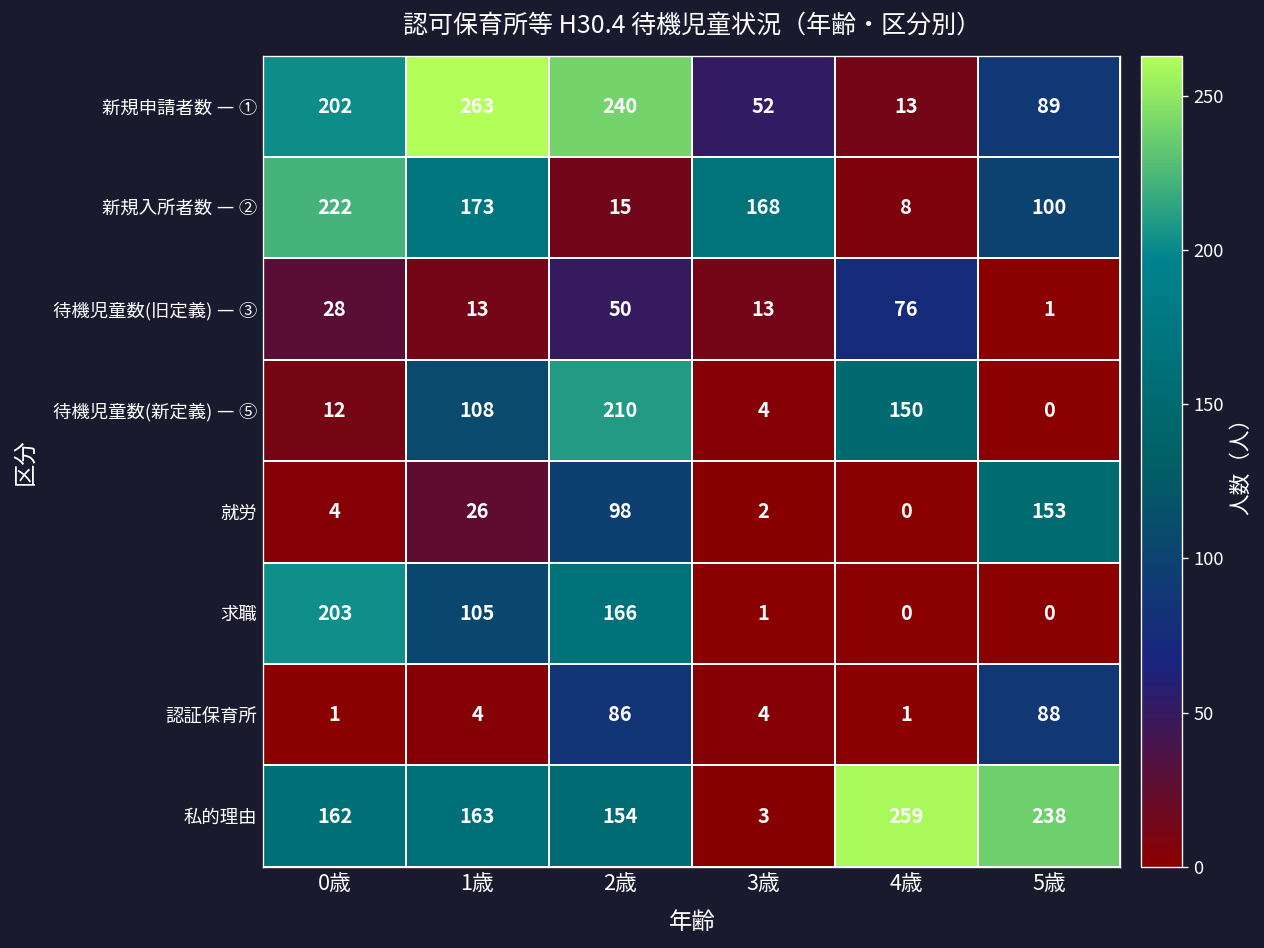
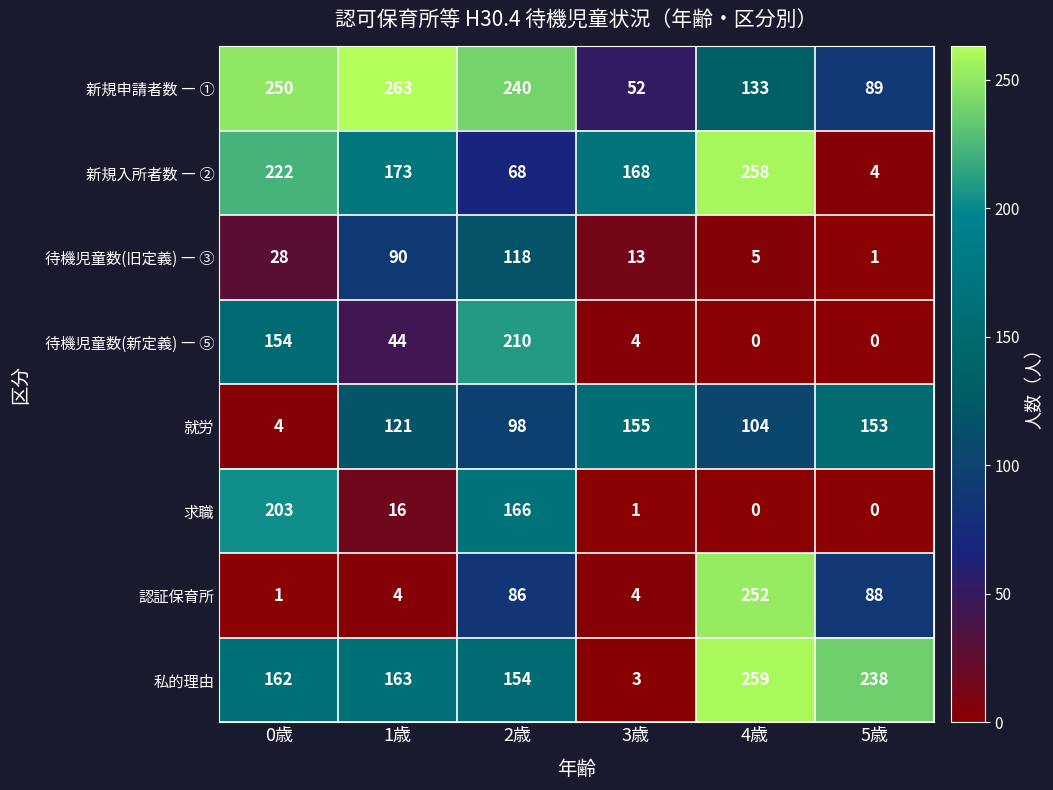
  {
    "新規申請者数 ― ①": {
-     "0歳": 202,
+     "0歳": 250,
      "1歳": 263,
      "2歳": 240,
      "3歳": 52,
-     "4歳": 13,
+     "4歳": 133,
      "5歳": 89
    },
    "新規入所者数 ― ②": {
      "0歳": 222,
      "1歳": 173,
-     "2歳": 15,
+     "2歳": 68,
      "3歳": 168,
-     "4歳": 8,
-     "5歳": 100
+     "4歳": 258,
+     "5歳": 4
    },
    "待機児童数(旧定義) ― ③": {
      "0歳": 28,
-     "1歳": 13,
-     "2歳": 50,
+     "1歳": 90,
+     "2歳": 118,
      "3歳": 13,
-     "4歳": 76,
+     "4歳": 5,
      "5歳": 1
    },
    "待機児童数(新定義) ― ⑤": {
-     "0歳": 12,
-     "1歳": 108,
+     "0歳": 154,
+     "1歳": 44,
      "2歳": 210,
      "3歳": 4,
-     "4歳": 150,
+     "4歳": 0,
      "5歳": 0
    },
    "就労": {
      "0歳": 4,
-     "1歳": 26,
+     "1歳": 121,
      "2歳": 98,
-     "3歳": 2,
-     "4歳": 0,
+     "3歳": 155,
+     "4歳": 104,
      "5歳": 153
    },
    "求職": {
      "0歳": 203,
-     "1歳": 105,
+     "1歳": 16,
      "2歳": 166,
      "3歳": 1,
      "4歳": 0,
      "5歳": 0
    },
    "認証保育所": {
      "0歳": 1,
      "1歳": 4,
      "2歳": 86,
      "3歳": 4,
-     "4歳": 1,
+     "4歳": 252,
      "5歳": 88
    },
    "私的理由": {
      "0歳": 162,
      "1歳": 163,
      "2歳": 154,
      "3歳": 3,
      "4歳": 259,
      "5歳": 238
    }
  }
